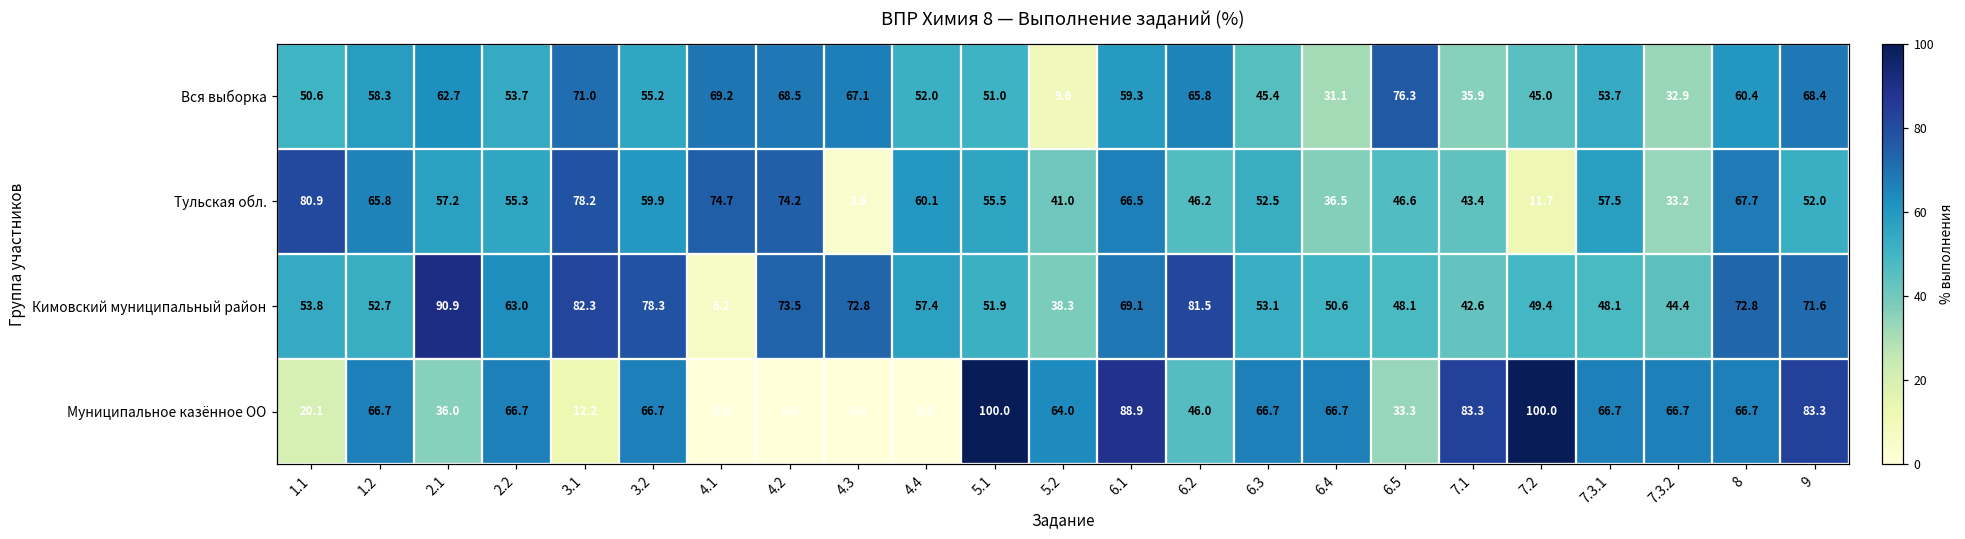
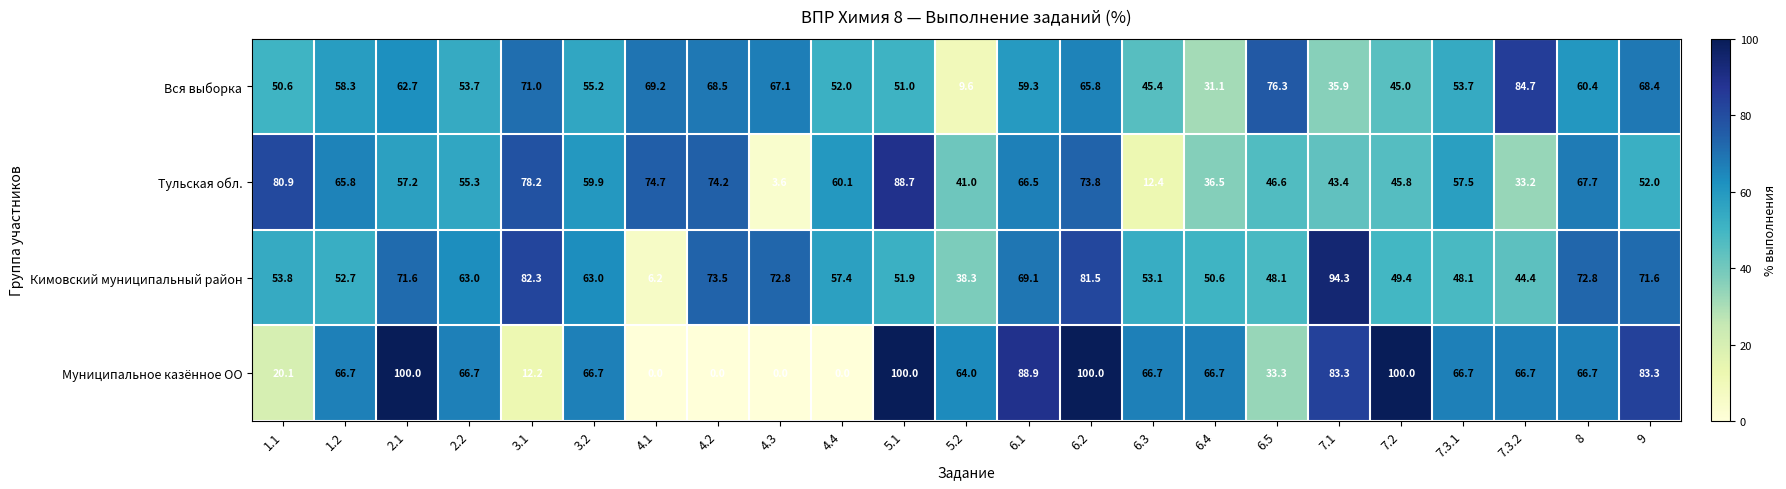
  {
    "Вся выборка": {
      "1.1": 50.6,
      "1.2": 58.3,
      "2.1": 62.7,
      "2.2": 53.7,
      "3.1": 71.0,
      "3.2": 55.2,
      "4.1": 69.2,
      "4.2": 68.5,
      "4.3": 67.1,
      "4.4": 52.0,
      "5.1": 51.0,
      "5.2": 9.6,
      "6.1": 59.3,
      "6.2": 65.8,
      "6.3": 45.4,
      "6.4": 31.1,
      "6.5": 76.3,
      "7.1": 35.9,
      "7.2": 45.0,
      "7.3.1": 53.7,
-     "7.3.2": 32.9,
+     "7.3.2": 84.7,
      "8": 60.4,
      "9": 68.4
    },
    "Тульская обл.": {
      "1.1": 80.9,
      "1.2": 65.8,
      "2.1": 57.2,
      "2.2": 55.3,
      "3.1": 78.2,
      "3.2": 59.9,
      "4.1": 74.7,
      "4.2": 74.2,
      "4.3": 3.6,
      "4.4": 60.1,
-     "5.1": 55.5,
+     "5.1": 88.7,
      "5.2": 41.0,
      "6.1": 66.5,
-     "6.2": 46.2,
-     "6.3": 52.5,
+     "6.2": 73.8,
+     "6.3": 12.4,
      "6.4": 36.5,
      "6.5": 46.6,
      "7.1": 43.4,
-     "7.2": 11.7,
+     "7.2": 45.8,
      "7.3.1": 57.5,
      "7.3.2": 33.2,
      "8": 67.7,
      "9": 52.0
    },
    "Кимовский муниципальный район": {
      "1.1": 53.8,
      "1.2": 52.7,
-     "2.1": 90.9,
+     "2.1": 71.6,
      "2.2": 63.0,
      "3.1": 82.3,
-     "3.2": 78.3,
+     "3.2": 63.0,
      "4.1": 6.2,
      "4.2": 73.5,
      "4.3": 72.8,
      "4.4": 57.4,
      "5.1": 51.9,
      "5.2": 38.3,
      "6.1": 69.1,
      "6.2": 81.5,
      "6.3": 53.1,
      "6.4": 50.6,
      "6.5": 48.1,
-     "7.1": 42.6,
+     "7.1": 94.3,
      "7.2": 49.4,
      "7.3.1": 48.1,
      "7.3.2": 44.4,
      "8": 72.8,
      "9": 71.6
    },
    "Муниципальное казённое ОО": {
      "1.1": 20.1,
      "1.2": 66.7,
-     "2.1": 36.0,
+     "2.1": 100.0,
      "2.2": 66.7,
      "3.1": 12.2,
      "3.2": 66.7,
      "5.1": 100.0,
      "5.2": 64.0,
      "6.1": 88.9,
-     "6.2": 46.0,
+     "6.2": 100.0,
      "6.3": 66.7,
      "6.4": 66.7,
      "6.5": 33.3,
      "7.1": 83.3,
      "7.2": 100.0,
      "7.3.1": 66.7,
      "7.3.2": 66.7,
      "8": 66.7,
      "9": 83.3
    }
  }
